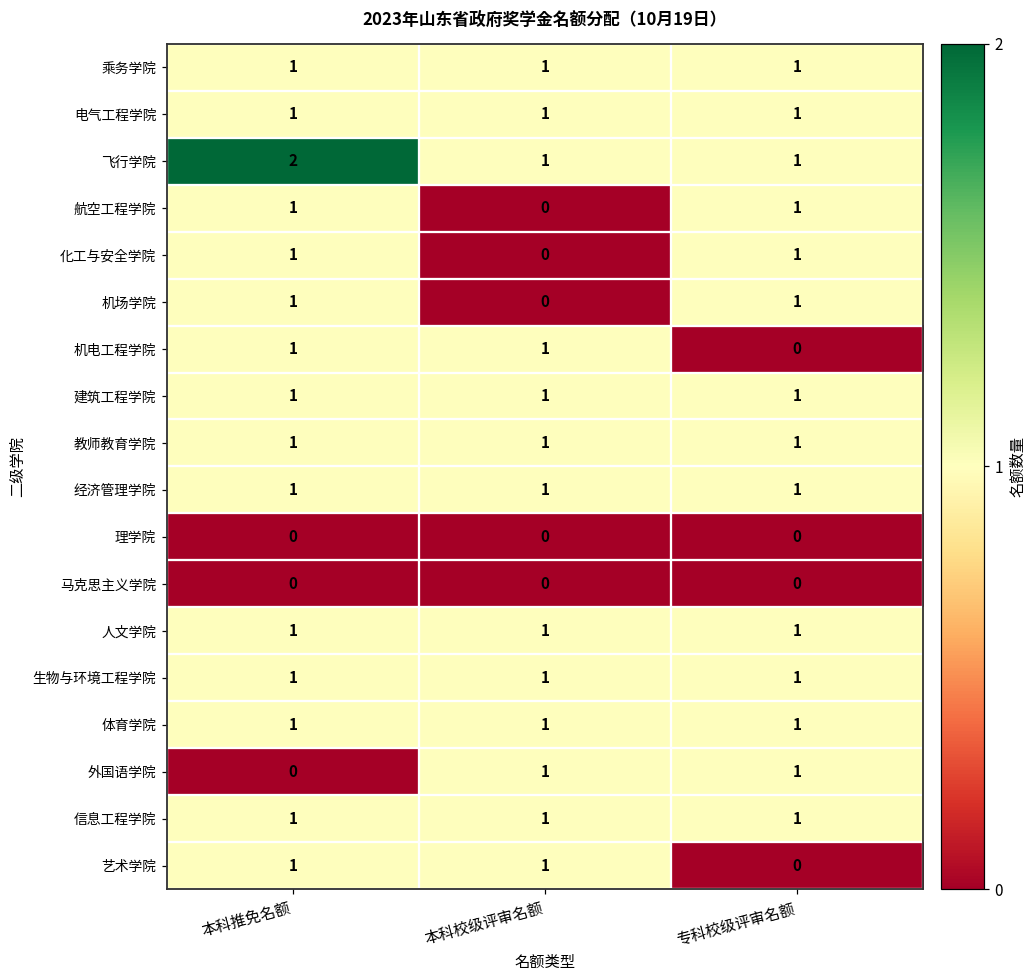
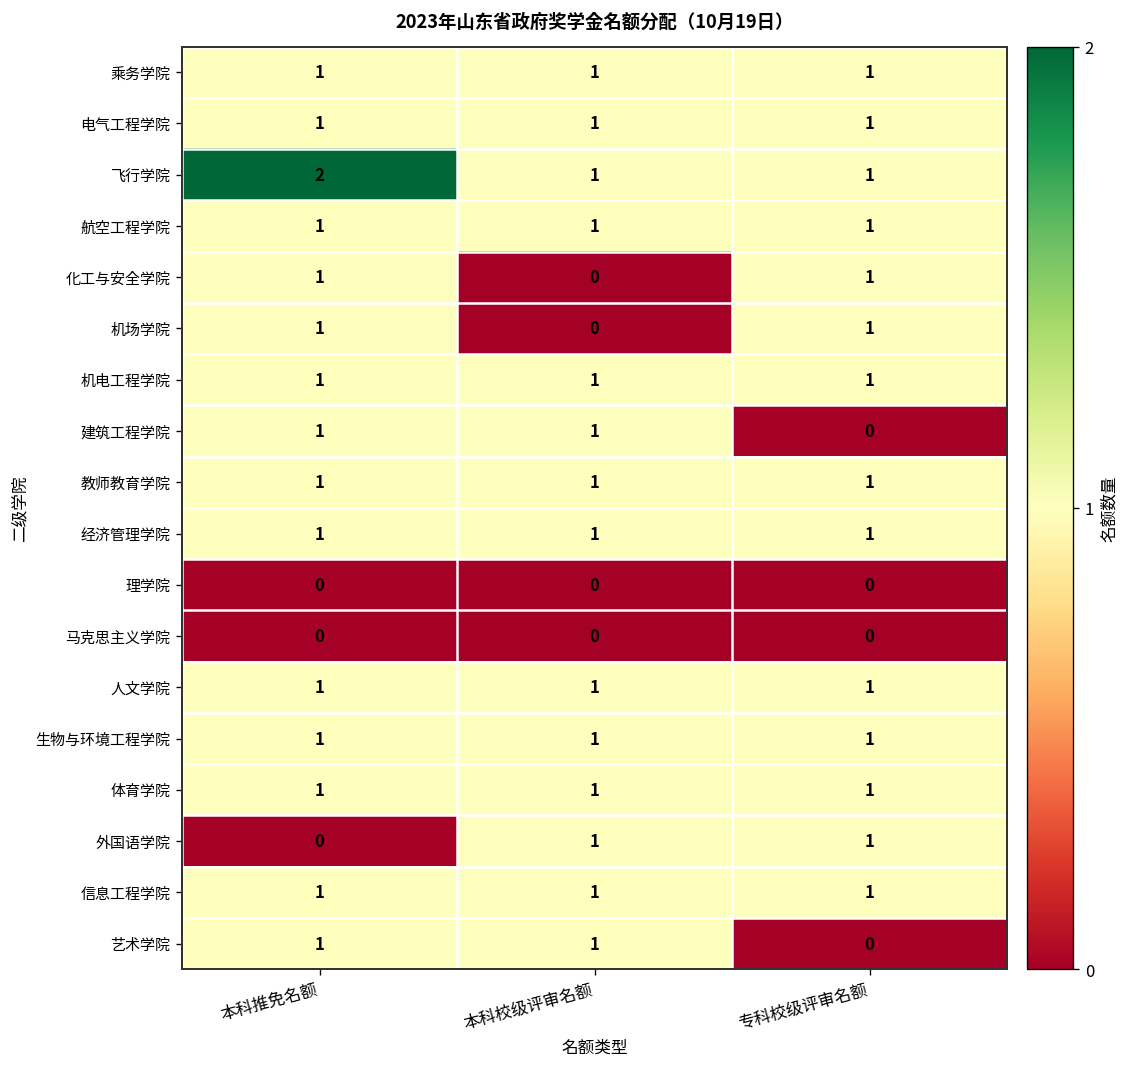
  {
    "乘务学院": {
      "本科推免名额": 1,
      "本科校级评审名额": 1,
      "专科校级评审名额": 1
    },
    "电气工程学院": {
      "本科推免名额": 1,
      "本科校级评审名额": 1,
      "专科校级评审名额": 1
    },
    "飞行学院": {
      "本科推免名额": 2,
      "本科校级评审名额": 1,
      "专科校级评审名额": 1
    },
    "航空工程学院": {
      "本科推免名额": 1,
-     "本科校级评审名额": 0,
+     "本科校级评审名额": 1,
      "专科校级评审名额": 1
    },
    "化工与安全学院": {
      "本科推免名额": 1,
      "本科校级评审名额": 0,
      "专科校级评审名额": 1
    },
    "机场学院": {
      "本科推免名额": 1,
      "本科校级评审名额": 0,
      "专科校级评审名额": 1
    },
    "机电工程学院": {
      "本科推免名额": 1,
      "本科校级评审名额": 1,
-     "专科校级评审名额": 0
+     "专科校级评审名额": 1
    },
    "建筑工程学院": {
      "本科推免名额": 1,
      "本科校级评审名额": 1,
-     "专科校级评审名额": 1
+     "专科校级评审名额": 0
    },
    "教师教育学院": {
      "本科推免名额": 1,
      "本科校级评审名额": 1,
      "专科校级评审名额": 1
    },
    "经济管理学院": {
      "本科推免名额": 1,
      "本科校级评审名额": 1,
      "专科校级评审名额": 1
    },
    "理学院": {
      "本科推免名额": 0,
      "本科校级评审名额": 0,
      "专科校级评审名额": 0
    },
    "马克思主义学院": {
      "本科推免名额": 0,
      "本科校级评审名额": 0,
      "专科校级评审名额": 0
    },
    "人文学院": {
      "本科推免名额": 1,
      "本科校级评审名额": 1,
      "专科校级评审名额": 1
    },
    "生物与环境工程学院": {
      "本科推免名额": 1,
      "本科校级评审名额": 1,
      "专科校级评审名额": 1
    },
    "体育学院": {
      "本科推免名额": 1,
      "本科校级评审名额": 1,
      "专科校级评审名额": 1
    },
    "外国语学院": {
      "本科推免名额": 0,
      "本科校级评审名额": 1,
      "专科校级评审名额": 1
    },
    "信息工程学院": {
      "本科推免名额": 1,
      "本科校级评审名额": 1,
      "专科校级评审名额": 1
    },
    "艺术学院": {
      "本科推免名额": 1,
      "本科校级评审名额": 1,
      "专科校级评审名额": 0
    }
  }
